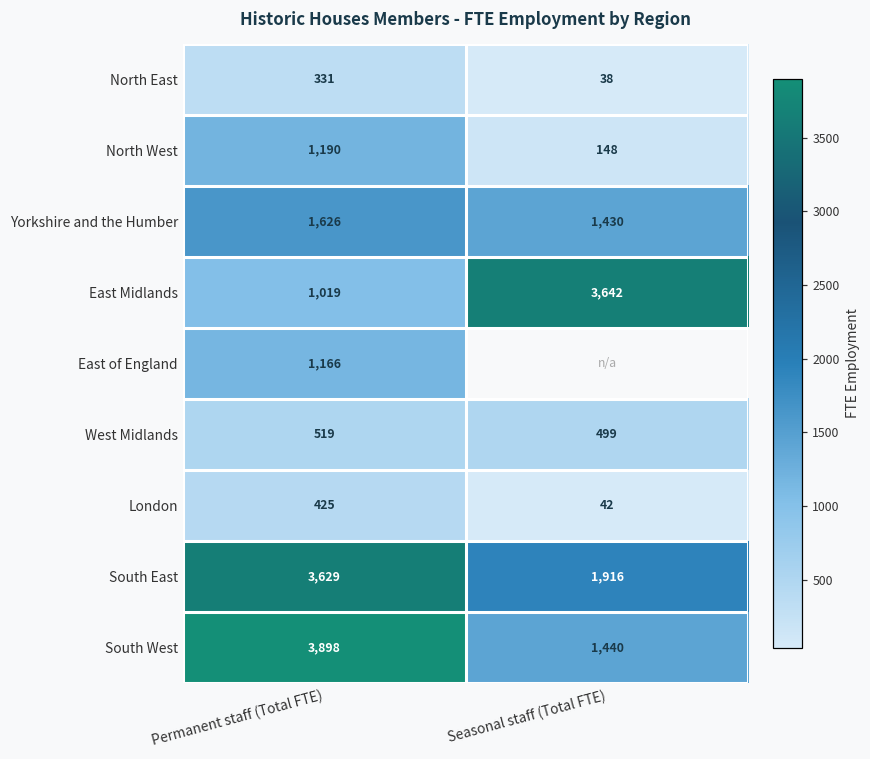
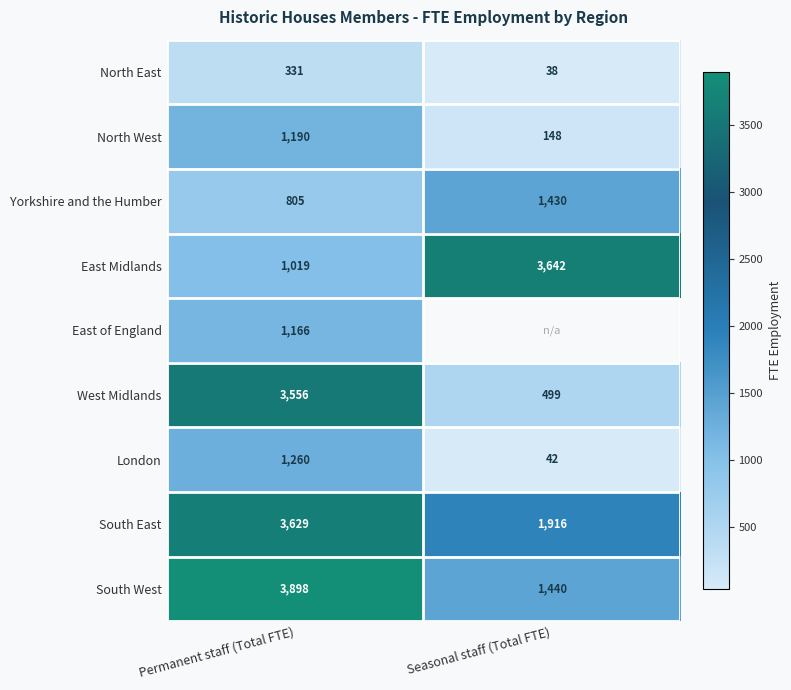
  {
    "North East": {
      "Permanent staff (Total FTE)": "331",
      "Seasonal staff (Total FTE)": "38"
    },
    "North West": {
      "Permanent staff (Total FTE)": "1,190",
      "Seasonal staff (Total FTE)": "148"
    },
    "Yorkshire and the Humber": {
-     "Permanent staff (Total FTE)": "1,626",
+     "Permanent staff (Total FTE)": "805",
      "Seasonal staff (Total FTE)": "1,430"
    },
    "East Midlands": {
      "Permanent staff (Total FTE)": "1,019",
      "Seasonal staff (Total FTE)": "3,642"
    },
    "East of England": {
      "Permanent staff (Total FTE)": "1,166"
    },
    "West Midlands": {
-     "Permanent staff (Total FTE)": "519",
+     "Permanent staff (Total FTE)": "3,556",
      "Seasonal staff (Total FTE)": "499"
    },
    "London": {
-     "Permanent staff (Total FTE)": "425",
+     "Permanent staff (Total FTE)": "1,260",
      "Seasonal staff (Total FTE)": "42"
    },
    "South East": {
      "Permanent staff (Total FTE)": "3,629",
      "Seasonal staff (Total FTE)": "1,916"
    },
    "South West": {
      "Permanent staff (Total FTE)": "3,898",
      "Seasonal staff (Total FTE)": "1,440"
    }
  }
